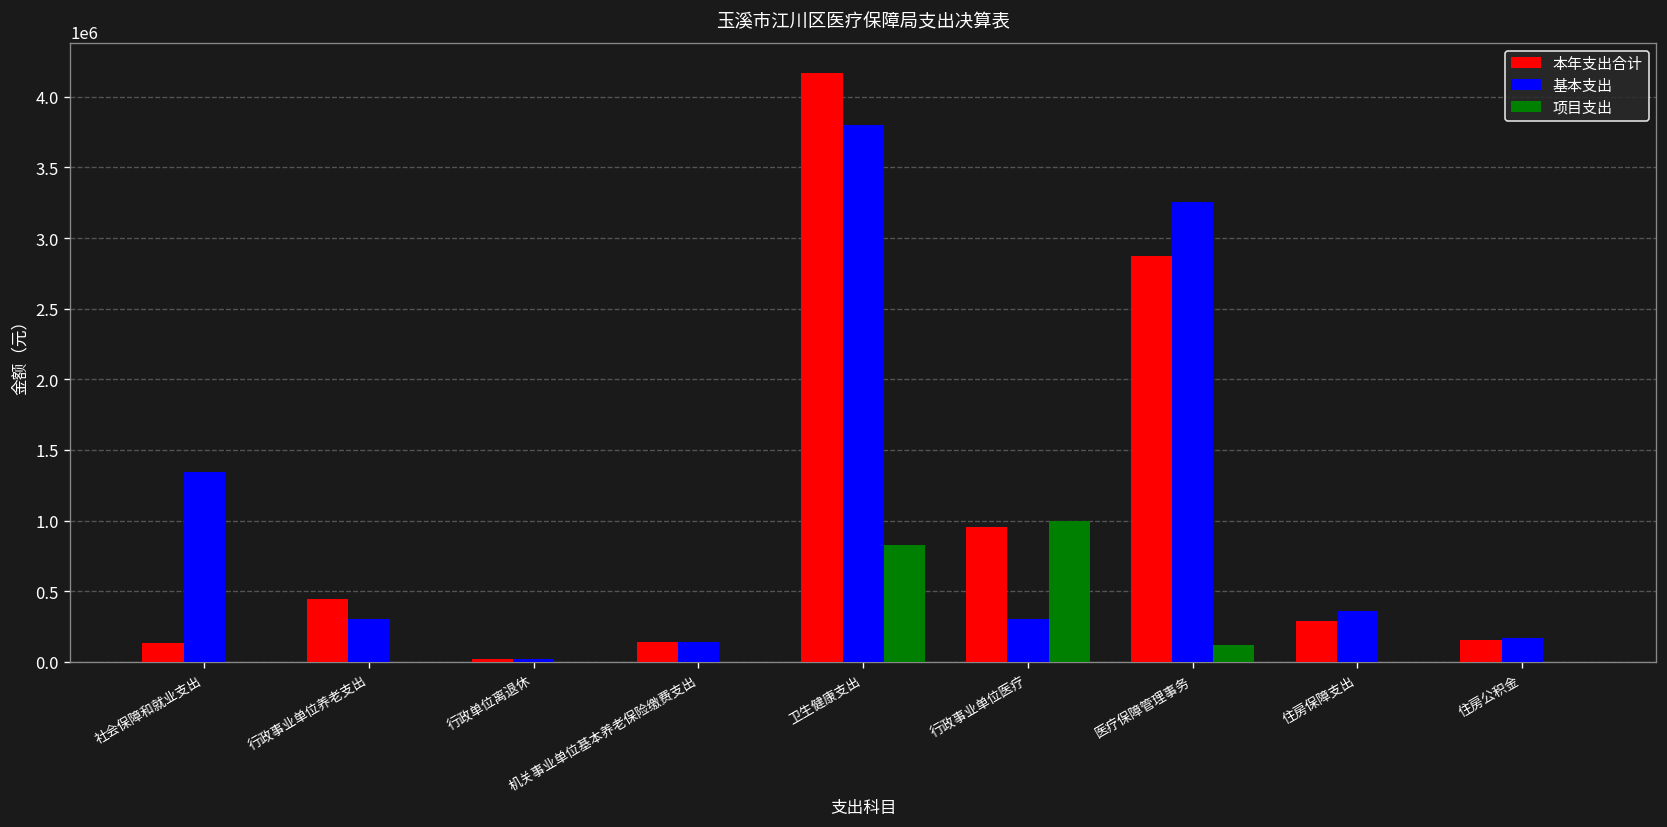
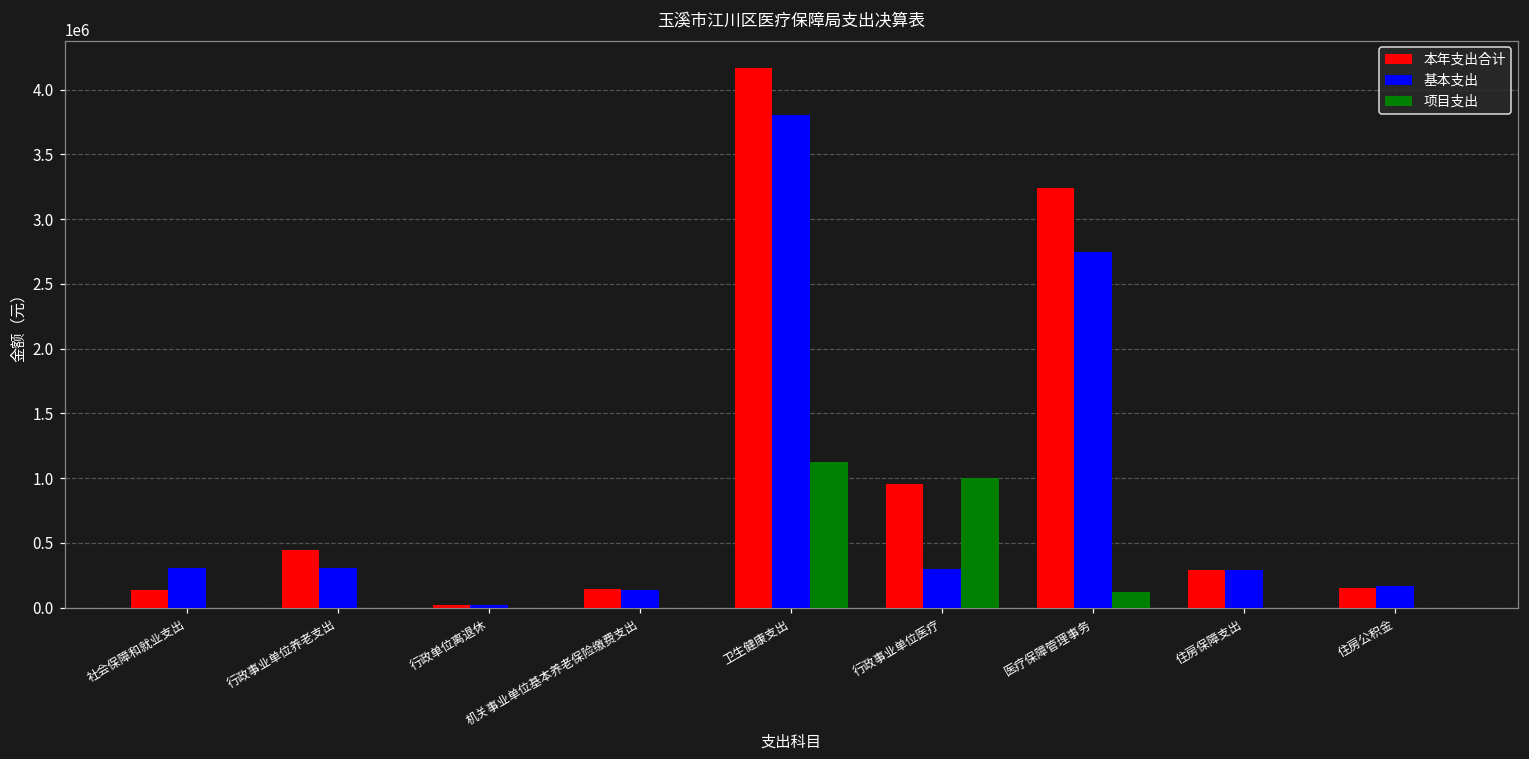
  {
    "本年支出合计": {
      "社会保障和就业支出": 130000,
      "行政事业单位养老支出": 440000,
      "行政单位离退休": 20000,
      "机关事业单位基本养老保险缴费支出": 140000,
      "卫生健康支出": 4170000,
      "行政事业单位医疗": 950000,
-     "医疗保障管理事务": 2870000,
+     "医疗保障管理事务": 3240000,
      "住房保障支出": 290000,
      "住房公积金": 150000
    },
    "基本支出": {
-     "社会保障和就业支出": 1340000,
+     "社会保障和就业支出": 300000,
      "行政事业单位养老支出": 300000,
      "行政单位离退休": 20000,
      "机关事业单位基本养老保险缴费支出": 140000,
      "卫生健康支出": 3800000,
      "行政事业单位医疗": 300000,
-     "医疗保障管理事务": 3260000,
-     "住房保障支出": 360000,
+     "医疗保障管理事务": 2750000,
+     "住房保障支出": 290000,
      "住房公积金": 170000
    },
    "项目支出": {
      "社会保障和就业支出": 0,
      "行政事业单位养老支出": 0,
      "行政单位离退休": 0,
      "机关事业单位基本养老保险缴费支出": 0,
-     "卫生健康支出": 830000,
+     "卫生健康支出": 1120000,
      "行政事业单位医疗": 1000000,
      "医疗保障管理事务": 120000,
      "住房保障支出": 0,
      "住房公积金": 0
    }
  }
